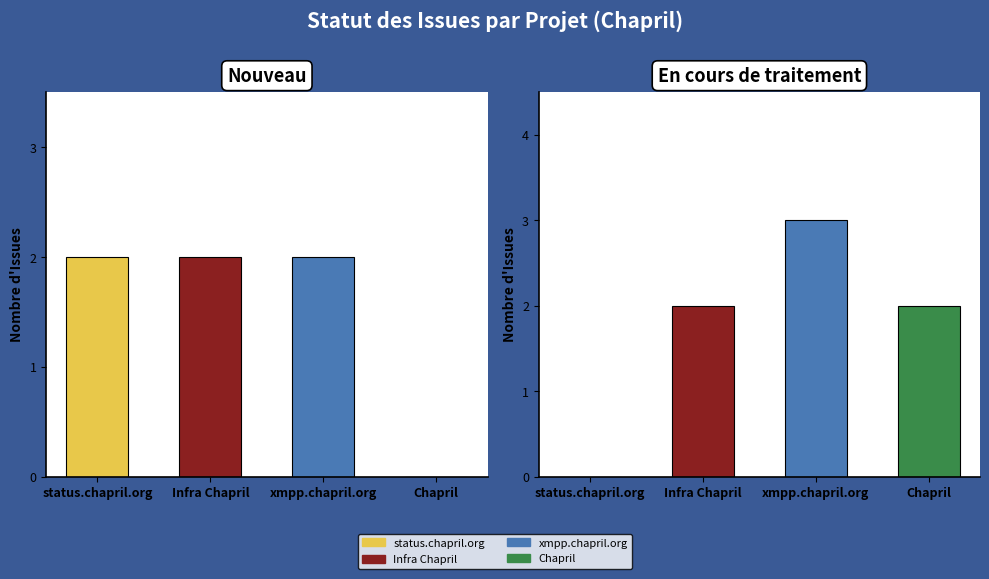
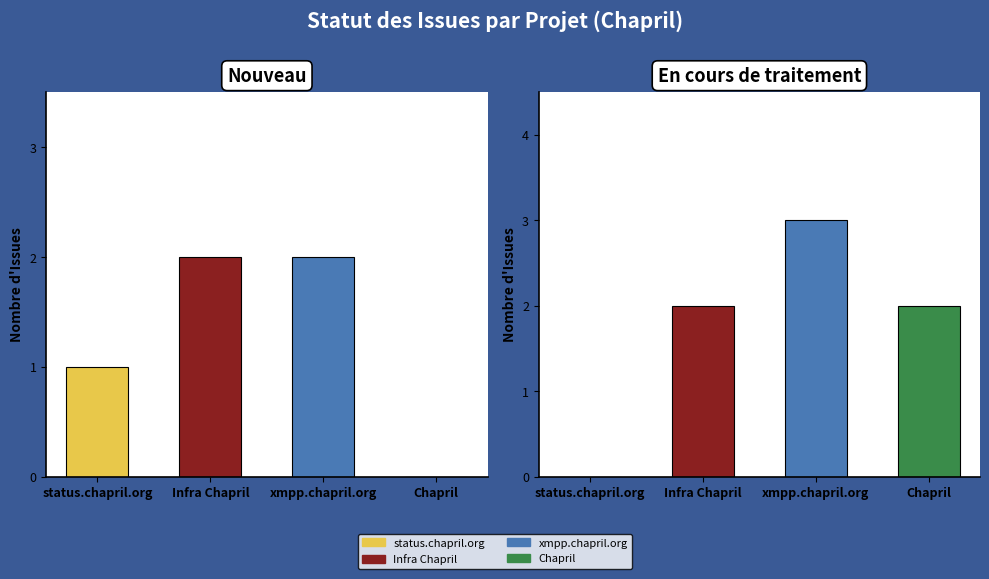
  {
    "Nouveau": {
-     "status.chapril.org": 2,
+     "status.chapril.org": 1,
      "Infra Chapril": 2,
      "xmpp.chapril.org": 2,
      "Chapril": 0
    },
    "En cours de traitement": {
      "status.chapril.org": 0.0,
      "Infra Chapril": 2.0,
      "xmpp.chapril.org": 3.0,
      "Chapril": 2.0
    }
  }
